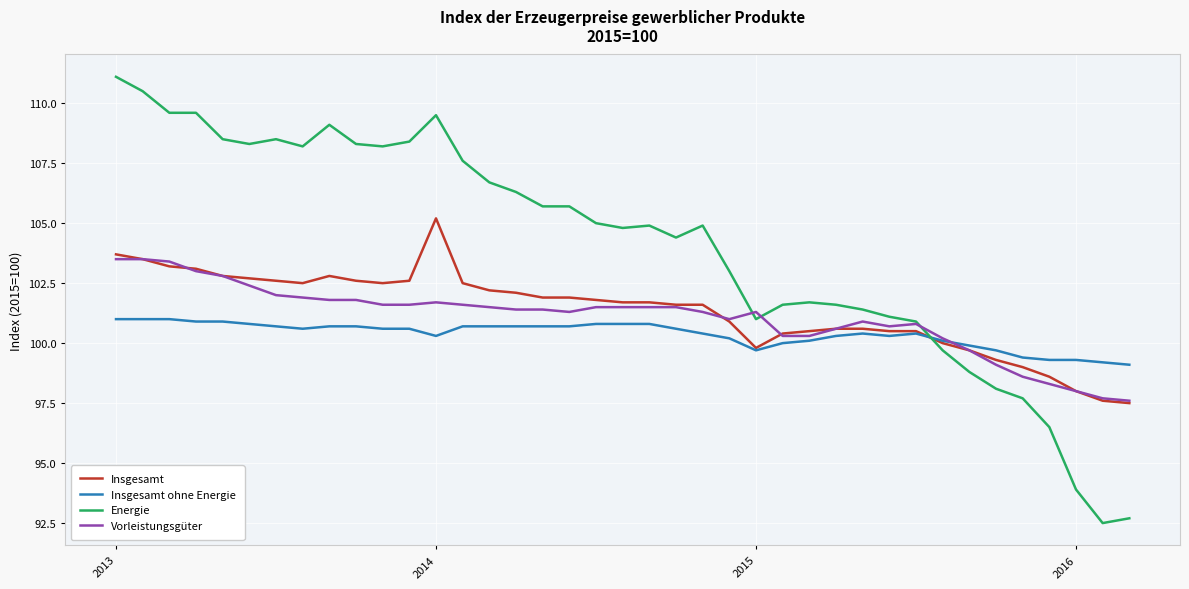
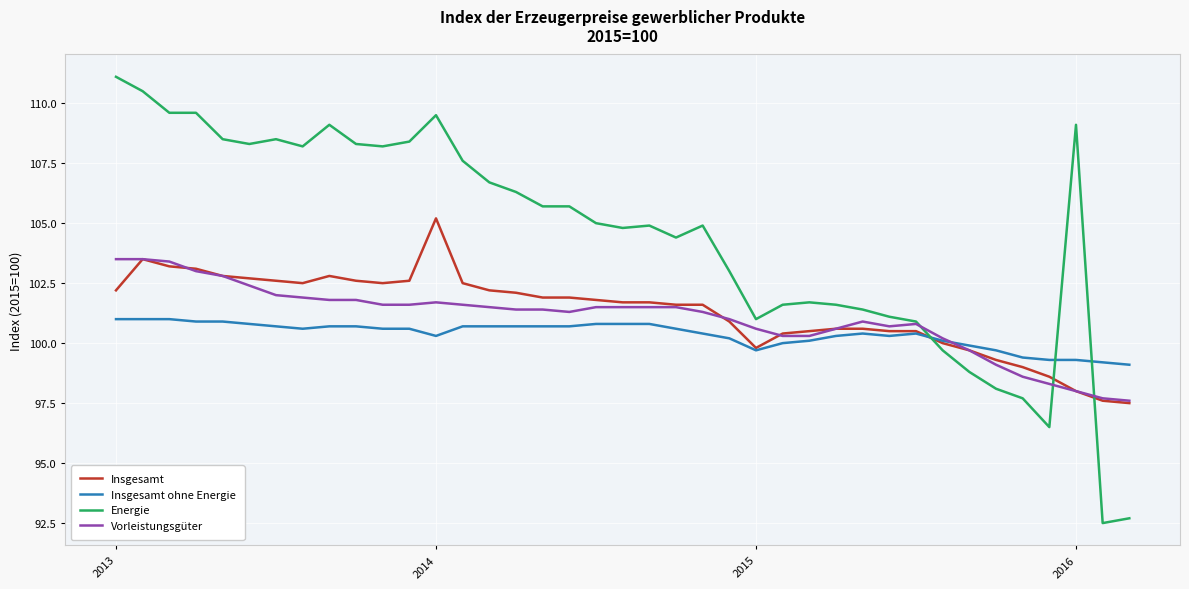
  {
    "Insgesamt": {
-     "2013": 103.7,
+     "2013": 102.2,
      "2014": 105.2
    },
    "Insgesamt ohne Energie": {
      "2013": 101.0,
      "2014": 100.3,
      "2016": 99.3
    },
    "Energie": {
      "2013": 111.1,
      "2014": 109.5,
      "2015": 101.0,
-     "2016": 93.9
+     "2016": 109.1
    },
    "Vorleistungsgüter": {
      "2013": 103.5,
      "2014": 101.7,
-     "2015": 101.3
+     "2015": 100.6
    }
  }
